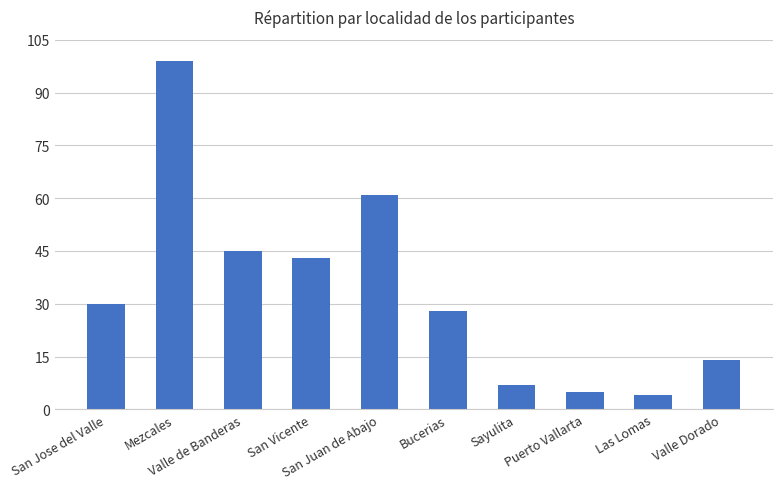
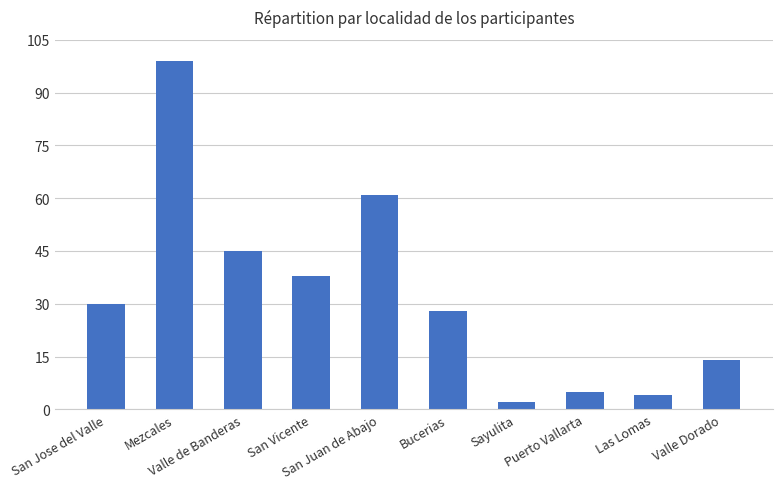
  {
    "San Jose del Valle": 30,
    "Mezcales": 99,
    "Valle de Banderas": 45,
-   "San Vicente": 43,
+   "San Vicente": 38,
    "San Juan de Abajo": 61,
    "Bucerias": 28,
-   "Sayulita": 7,
+   "Sayulita": 2,
    "Puerto Vallarta": 5,
    "Las Lomas": 4,
    "Valle Dorado": 14
  }
